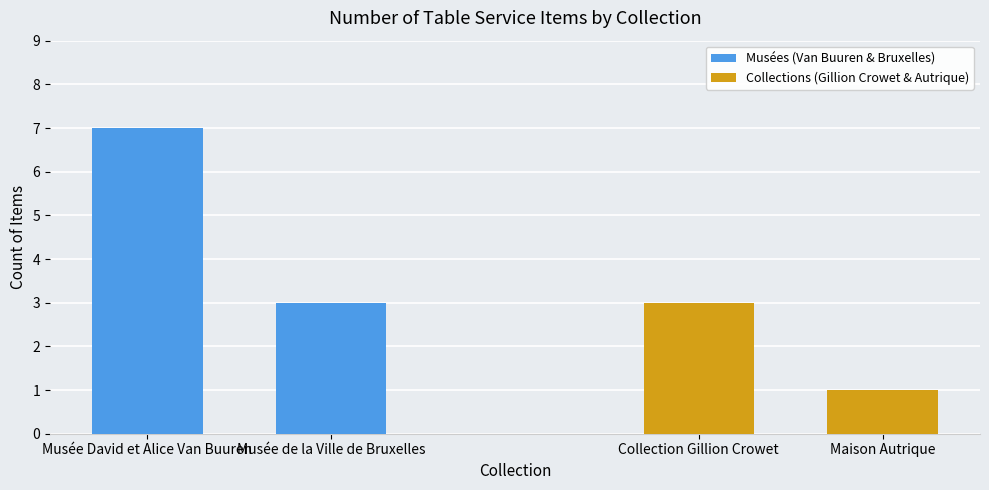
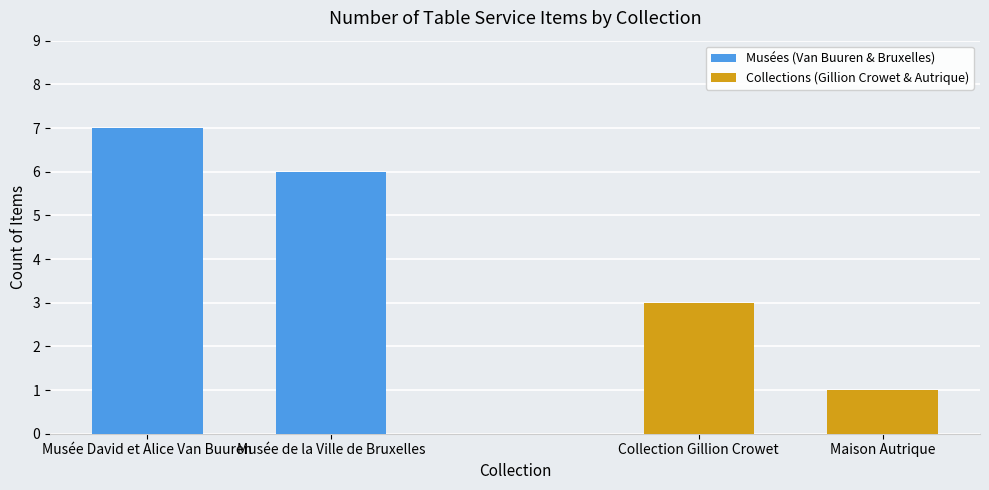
  {
    "Musées (Van Buuren & Bruxelles)": {
      "Musée David et Alice Van Buuren": 7,
-     "Musée de la Ville de Bruxelles": 3
+     "Musée de la Ville de Bruxelles": 6
    },
    "Collections (Gillion Crowet & Autrique)": {
      "Collection Gillion Crowet": 3,
      "Maison Autrique": 1
    }
  }
